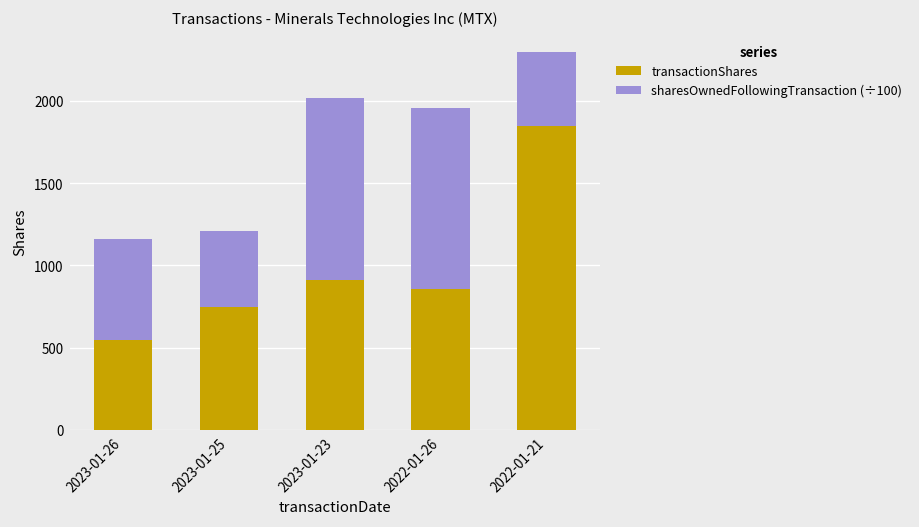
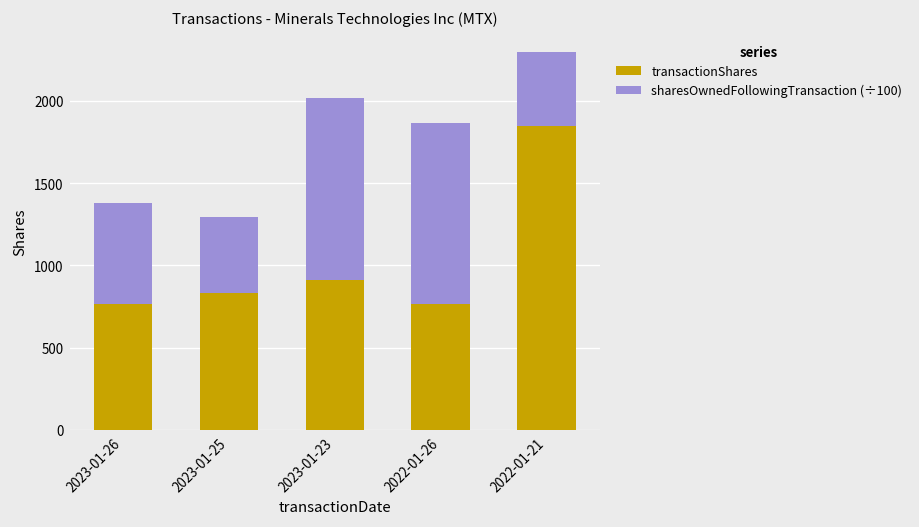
  {
    "transactionShares": {
-     "2023-01-26": 550,
-     "2023-01-25": 750,
+     "2023-01-26": 770,
+     "2023-01-25": 830,
      "2023-01-23": 910,
-     "2022-01-26": 860,
+     "2022-01-26": 770,
      "2022-01-21": 1850
    },
    "sharesOwnedFollowingTransaction (÷100)": {
      "2023-01-26": 610,
      "2023-01-25": 460,
      "2023-01-23": 1110,
      "2022-01-26": 1100,
      "2022-01-21": 450
    }
  }
